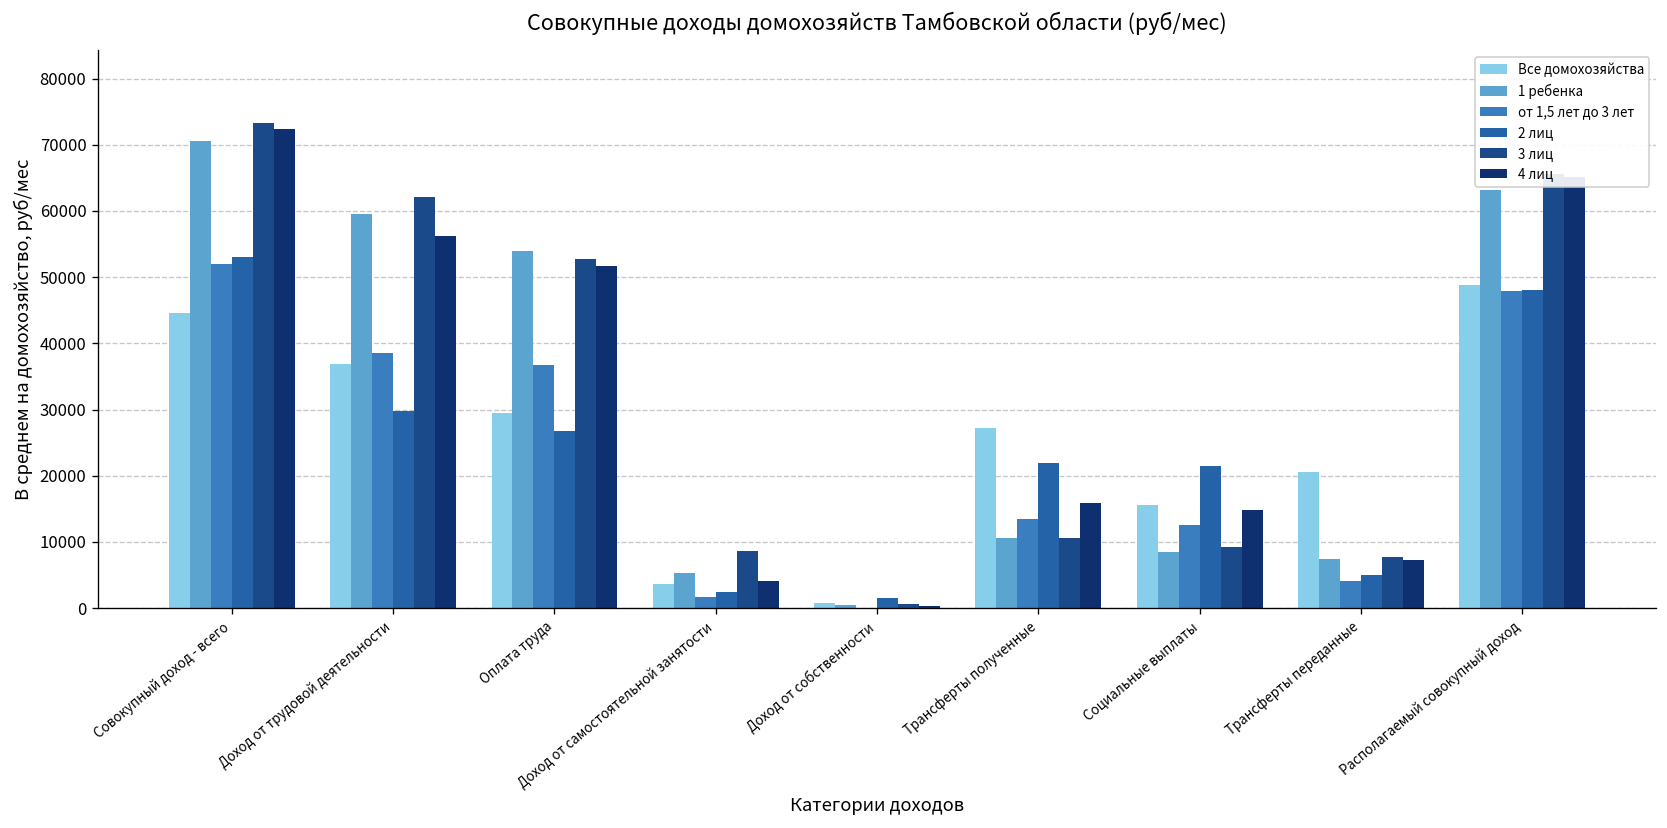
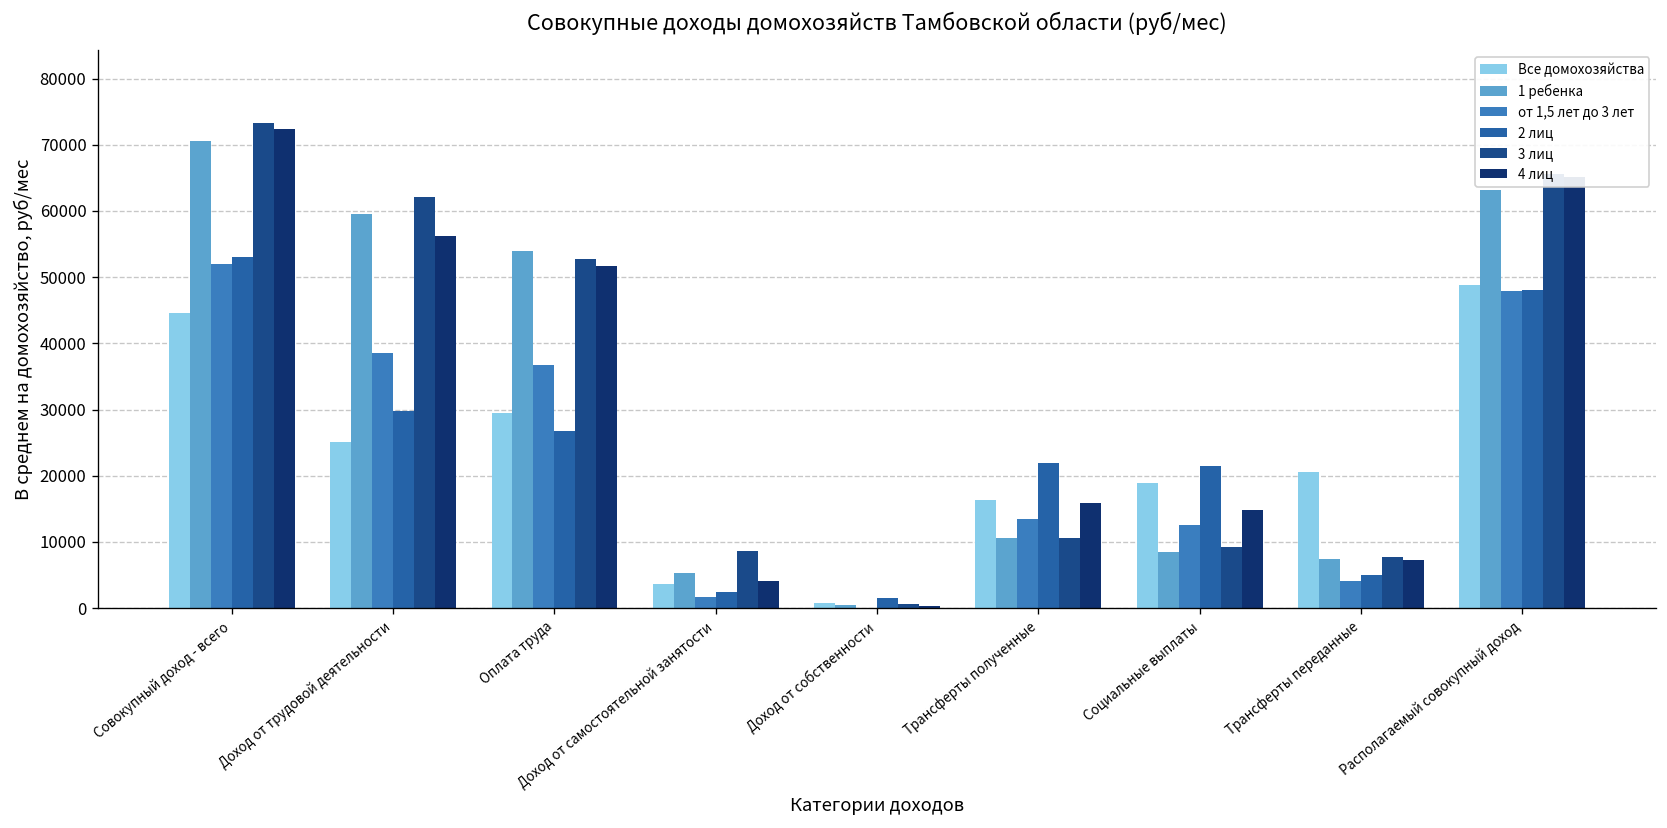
  {
    "Все домохозяйства": {
      "Совокупный доход - всего": 45000,
-     "Доход от трудовой деятельности": 37000,
+     "Доход от трудовой деятельности": 25000,
      "Оплата труда": 30000,
      "Доход от самостоятельной занятости": 4000,
      "Доход от собственности": 1000,
-     "Трансферты полученные": 27000,
-     "Социальные выплаты": 16000,
+     "Трансферты полученные": 16000,
+     "Социальные выплаты": 19000,
      "Трансферты переданные": 21000,
      "Располагаемый совокупный доход": 49000
    }
  }
